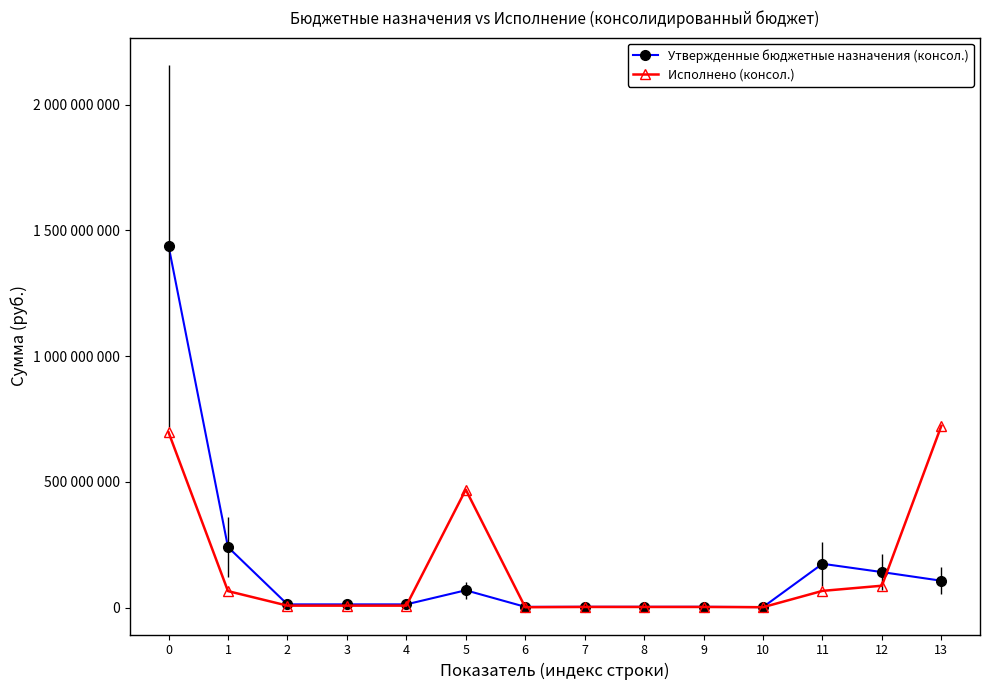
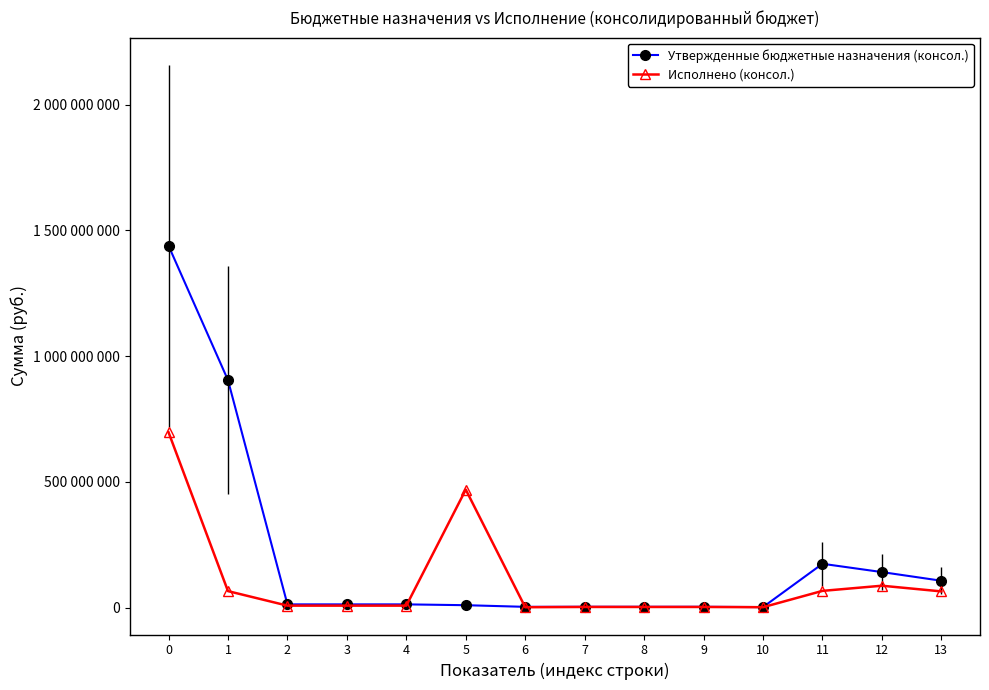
  {
    "Утвержденные бюджетные назначения (консол.)": {
      "0": 1440000000,
-     "1": 240000000,
-     "5": 70000000,
+     "1": 900000000,
+     "5": 10000000,
      "11": 170000000,
      "12": 140000000,
      "13": 110000000
    },
    "Исполнено (консол.)": {
      "0": 700000000,
      "1": 70000000,
      "5": 470000000,
      "11": 70000000,
      "12": 90000000,
-     "13": 720000000
+     "13": 60000000
    }
  }
